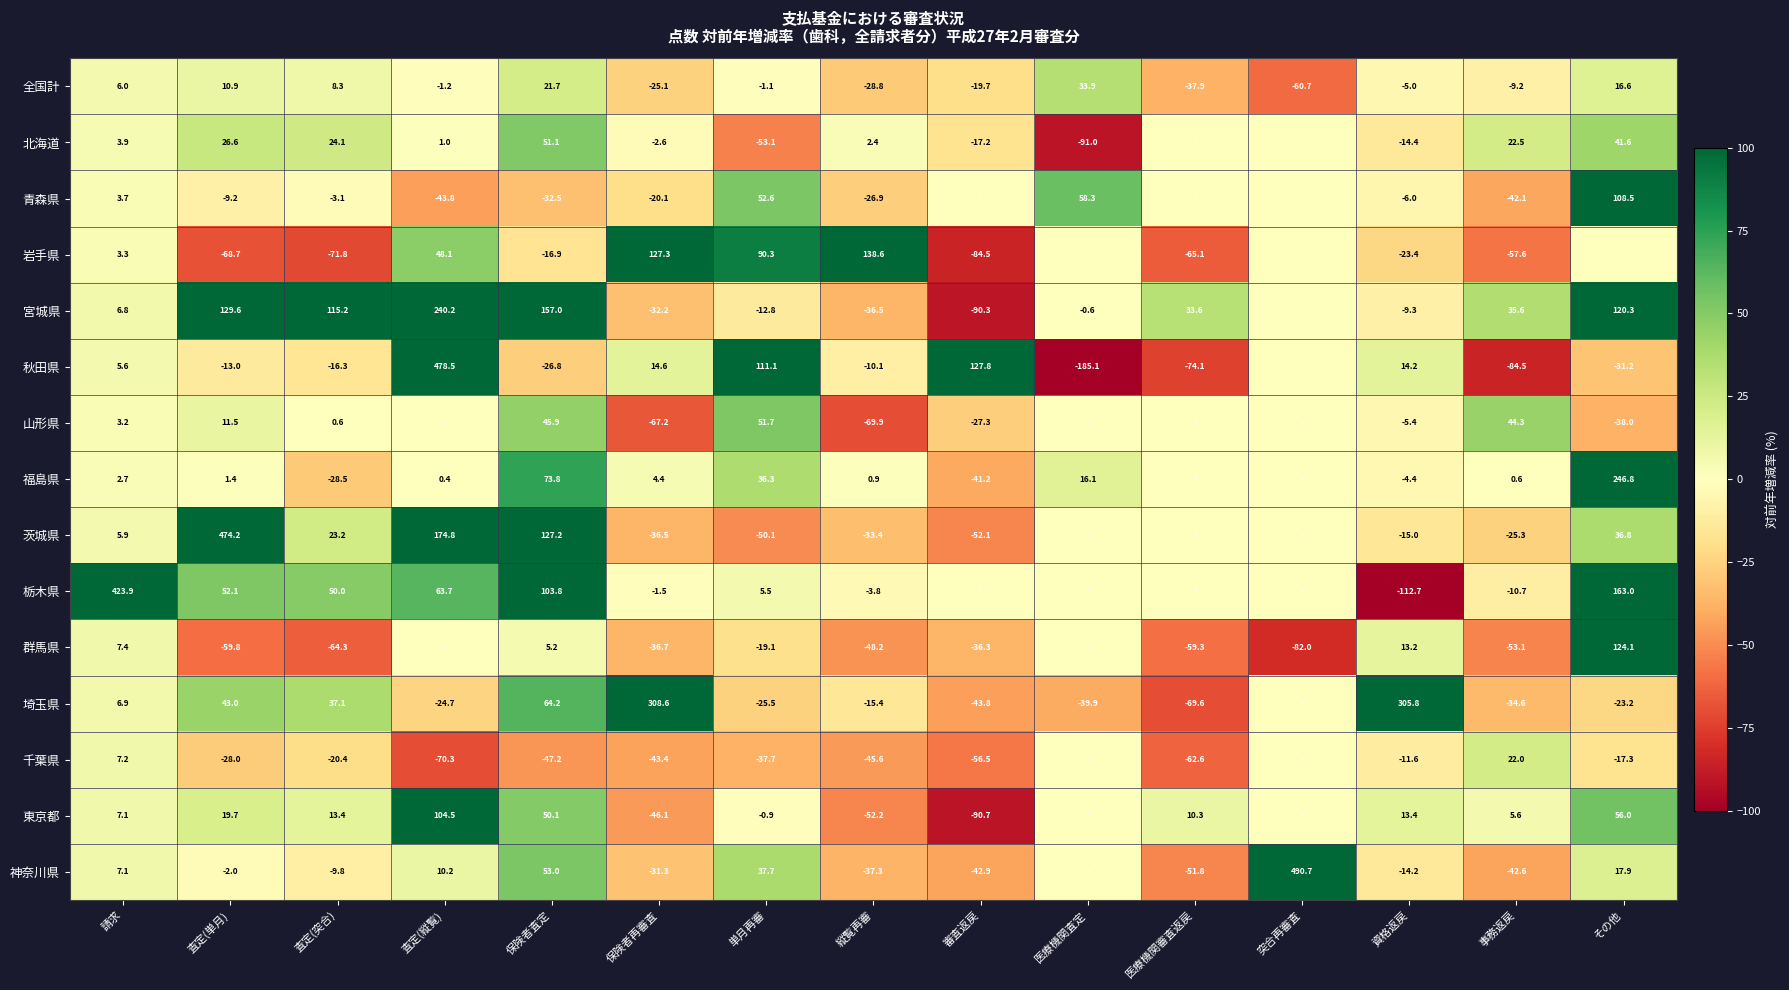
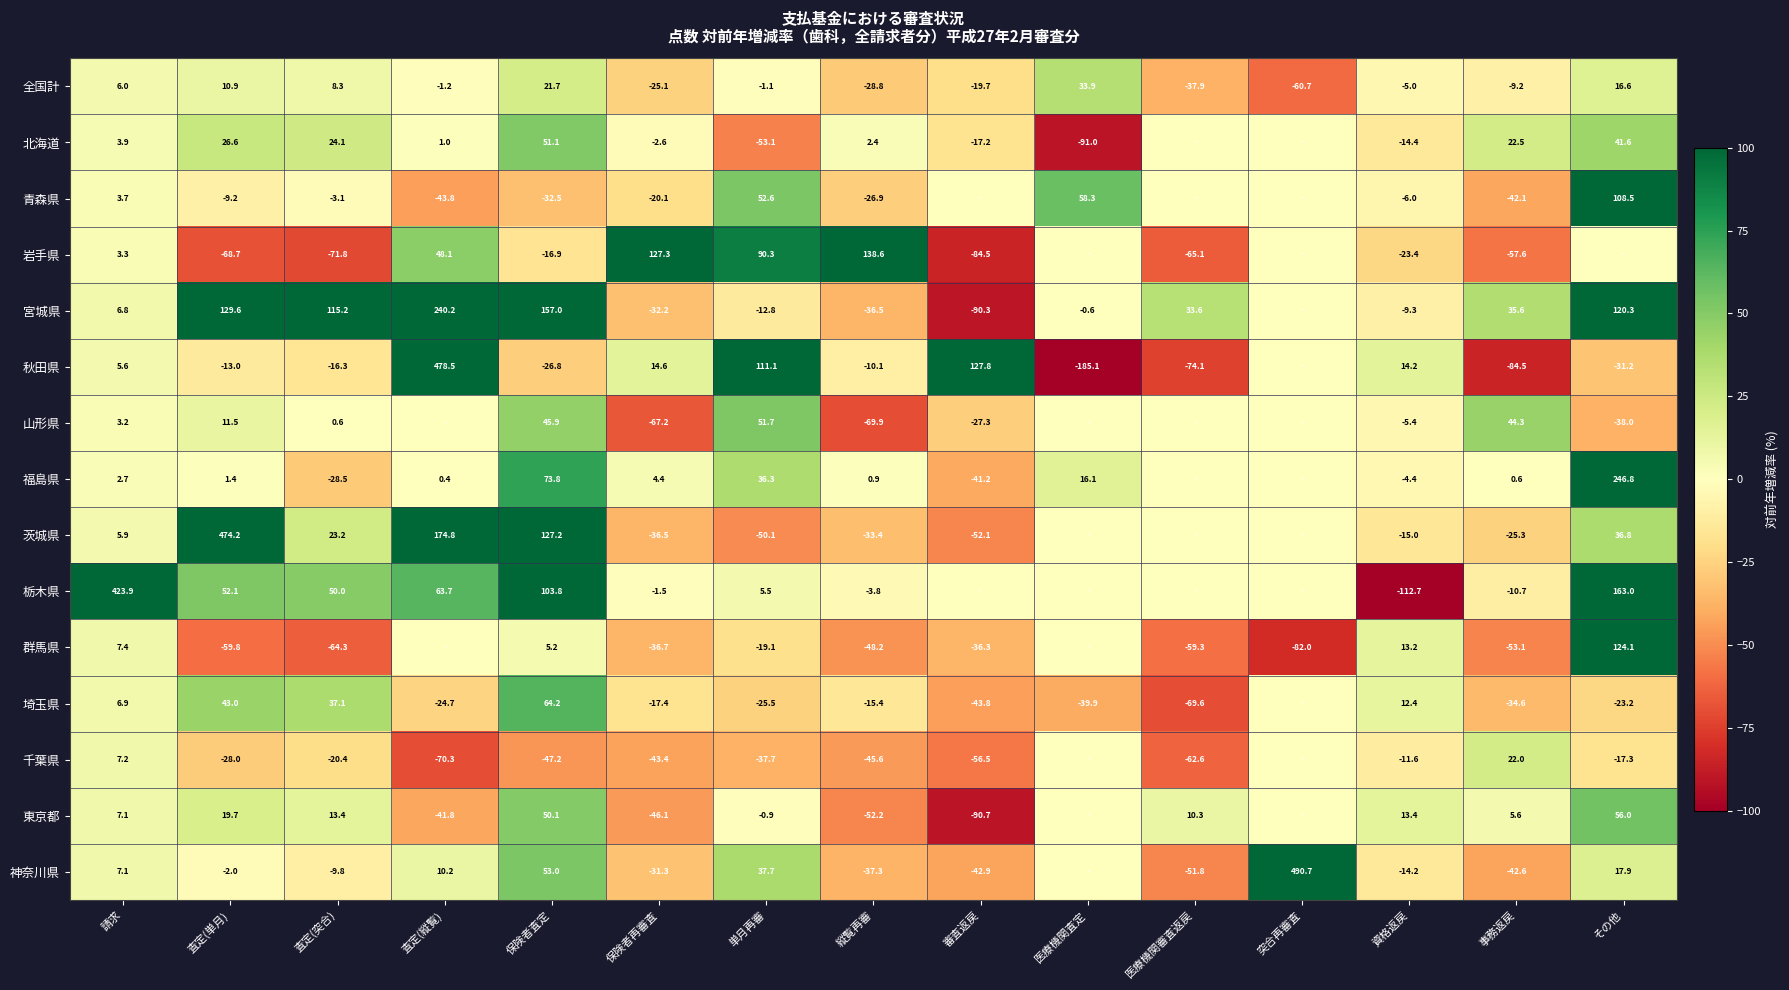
  {
    "全国計": {
      "請求": 6.0,
      "査定(単月)": 10.9,
      "査定(突合)": 8.3,
      "査定(縦覧)": -1.2,
      "保険者査定": 21.7,
      "保険者再審査": -25.1,
      "単月再審": -1.1,
      "縦覧再審": -28.8,
      "審査返戻": -19.7,
      "医療機関査定": 33.9,
      "医療機関審査返戻": -37.9,
      "突合再審査": -60.7,
      "資格返戻": -5.0,
      "事務返戻": -9.2,
      "その他": 16.6
    },
    "北海道": {
      "請求": 3.9,
      "査定(単月)": 26.6,
      "査定(突合)": 24.1,
      "査定(縦覧)": 1.0,
      "保険者査定": 51.1,
      "保険者再審査": -2.6,
      "単月再審": -53.1,
      "縦覧再審": 2.4,
      "審査返戻": -17.2,
      "医療機関査定": -91.0,
      "資格返戻": -14.4,
      "事務返戻": 22.5,
      "その他": 41.6
    },
    "青森県": {
      "請求": 3.7,
      "査定(単月)": -9.2,
      "査定(突合)": -3.1,
      "査定(縦覧)": -43.8,
      "保険者査定": -32.5,
      "保険者再審査": -20.1,
      "単月再審": 52.6,
      "縦覧再審": -26.9,
      "医療機関査定": 58.3,
      "資格返戻": -6.0,
      "事務返戻": -42.1,
      "その他": 108.5
    },
    "岩手県": {
      "請求": 3.3,
      "査定(単月)": -68.7,
      "査定(突合)": -71.8,
      "査定(縦覧)": 48.1,
      "保険者査定": -16.9,
      "保険者再審査": 127.3,
      "単月再審": 90.3,
      "縦覧再審": 138.6,
      "審査返戻": -84.5,
      "医療機関審査返戻": -65.1,
      "資格返戻": -23.4,
      "事務返戻": -57.6
    },
    "宮城県": {
      "請求": 6.8,
      "査定(単月)": 129.6,
      "査定(突合)": 115.2,
      "査定(縦覧)": 240.2,
      "保険者査定": 157.0,
      "保険者再審査": -32.2,
      "単月再審": -12.8,
      "縦覧再審": -36.5,
      "審査返戻": -90.3,
      "医療機関査定": -0.6,
      "医療機関審査返戻": 33.6,
      "資格返戻": -9.3,
      "事務返戻": 35.6,
      "その他": 120.3
    },
    "秋田県": {
      "請求": 5.6,
      "査定(単月)": -13.0,
      "査定(突合)": -16.3,
      "査定(縦覧)": 478.5,
      "保険者査定": -26.8,
      "保険者再審査": 14.6,
      "単月再審": 111.1,
      "縦覧再審": -10.1,
      "審査返戻": 127.8,
      "医療機関査定": -185.1,
      "医療機関審査返戻": -74.1,
      "資格返戻": 14.2,
      "事務返戻": -84.5,
      "その他": -31.2
    },
    "山形県": {
      "請求": 3.2,
      "査定(単月)": 11.5,
      "査定(突合)": 0.6,
      "保険者査定": 45.9,
      "保険者再審査": -67.2,
      "単月再審": 51.7,
      "縦覧再審": -69.9,
      "審査返戻": -27.3,
      "資格返戻": -5.4,
      "事務返戻": 44.3,
      "その他": -38.0
    },
    "福島県": {
      "請求": 2.7,
      "査定(単月)": 1.4,
      "査定(突合)": -28.5,
      "査定(縦覧)": 0.4,
      "保険者査定": 73.8,
      "保険者再審査": 4.4,
      "単月再審": 36.3,
      "縦覧再審": 0.9,
      "審査返戻": -41.2,
      "医療機関査定": 16.1,
      "資格返戻": -4.4,
      "事務返戻": 0.6,
      "その他": 246.8
    },
    "茨城県": {
      "請求": 5.9,
      "査定(単月)": 474.2,
      "査定(突合)": 23.2,
      "査定(縦覧)": 174.8,
      "保険者査定": 127.2,
      "保険者再審査": -36.5,
      "単月再審": -50.1,
      "縦覧再審": -33.4,
      "審査返戻": -52.1,
      "資格返戻": -15.0,
      "事務返戻": -25.3,
      "その他": 36.8
    },
    "栃木県": {
      "請求": 423.9,
      "査定(単月)": 52.1,
      "査定(突合)": 50.0,
      "査定(縦覧)": 63.7,
      "保険者査定": 103.8,
      "保険者再審査": -1.5,
      "単月再審": 5.5,
      "縦覧再審": -3.8,
      "資格返戻": -112.7,
      "事務返戻": -10.7,
      "その他": 163.0
    },
    "群馬県": {
      "請求": 7.4,
      "査定(単月)": -59.8,
      "査定(突合)": -64.3,
      "保険者査定": 5.2,
      "保険者再審査": -36.7,
      "単月再審": -19.1,
      "縦覧再審": -48.2,
      "審査返戻": -36.3,
      "医療機関審査返戻": -59.3,
      "突合再審査": -82.0,
      "資格返戻": 13.2,
      "事務返戻": -53.1,
      "その他": 124.1
    },
    "埼玉県": {
      "請求": 6.9,
      "査定(単月)": 43.0,
      "査定(突合)": 37.1,
      "査定(縦覧)": -24.7,
      "保険者査定": 64.2,
-     "保険者再審査": 308.6,
+     "保険者再審査": -17.4,
      "単月再審": -25.5,
      "縦覧再審": -15.4,
      "審査返戻": -43.8,
      "医療機関査定": -39.9,
      "医療機関審査返戻": -69.6,
-     "資格返戻": 305.8,
+     "資格返戻": 12.4,
      "事務返戻": -34.6,
      "その他": -23.2
    },
    "千葉県": {
      "請求": 7.2,
      "査定(単月)": -28.0,
      "査定(突合)": -20.4,
      "査定(縦覧)": -70.3,
      "保険者査定": -47.2,
      "保険者再審査": -43.4,
      "単月再審": -37.7,
      "縦覧再審": -45.6,
      "審査返戻": -56.5,
      "医療機関審査返戻": -62.6,
      "資格返戻": -11.6,
      "事務返戻": 22.0,
      "その他": -17.3
    },
    "東京都": {
      "請求": 7.1,
      "査定(単月)": 19.7,
      "査定(突合)": 13.4,
-     "査定(縦覧)": 104.5,
+     "査定(縦覧)": -41.8,
      "保険者査定": 50.1,
      "保険者再審査": -46.1,
      "単月再審": -0.9,
      "縦覧再審": -52.2,
      "審査返戻": -90.7,
      "医療機関審査返戻": 10.3,
      "資格返戻": 13.4,
      "事務返戻": 5.6,
      "その他": 56.0
    },
    "神奈川県": {
      "請求": 7.1,
      "査定(単月)": -2.0,
      "査定(突合)": -9.8,
      "査定(縦覧)": 10.2,
      "保険者査定": 53.0,
      "保険者再審査": -31.3,
      "単月再審": 37.7,
      "縦覧再審": -37.3,
      "審査返戻": -42.9,
      "医療機関審査返戻": -51.8,
      "突合再審査": 490.7,
      "資格返戻": -14.2,
      "事務返戻": -42.6,
      "その他": 17.9
    }
  }
